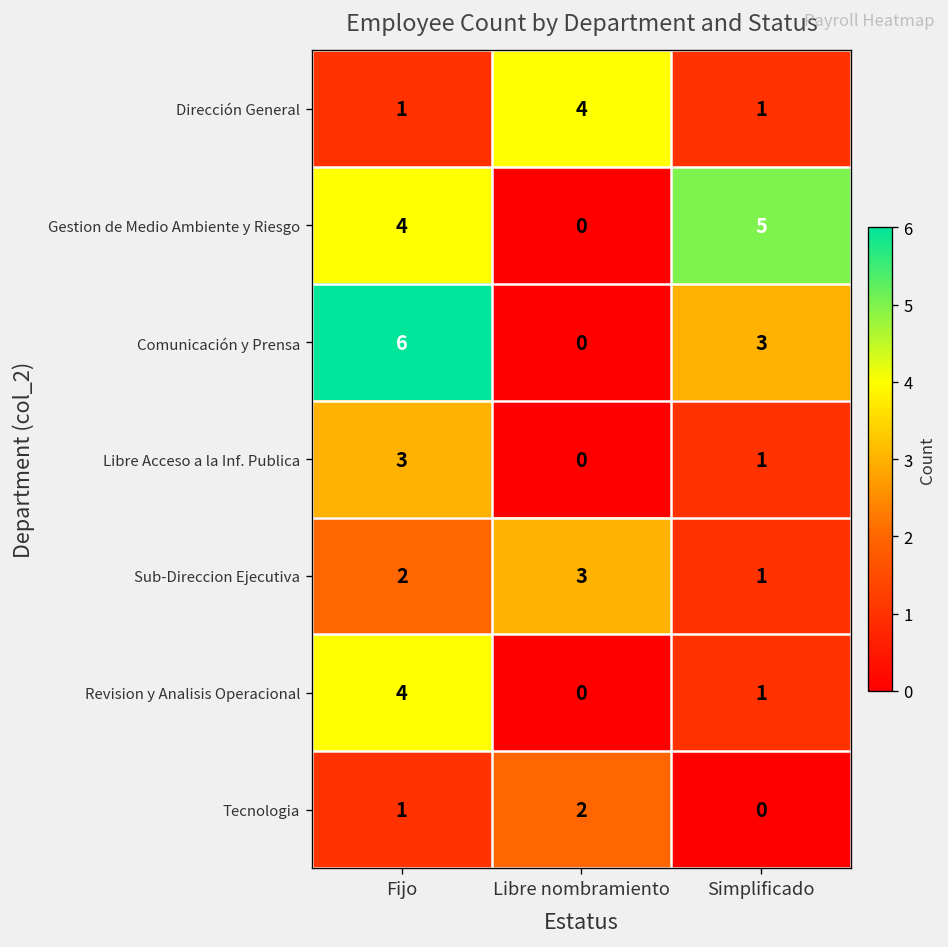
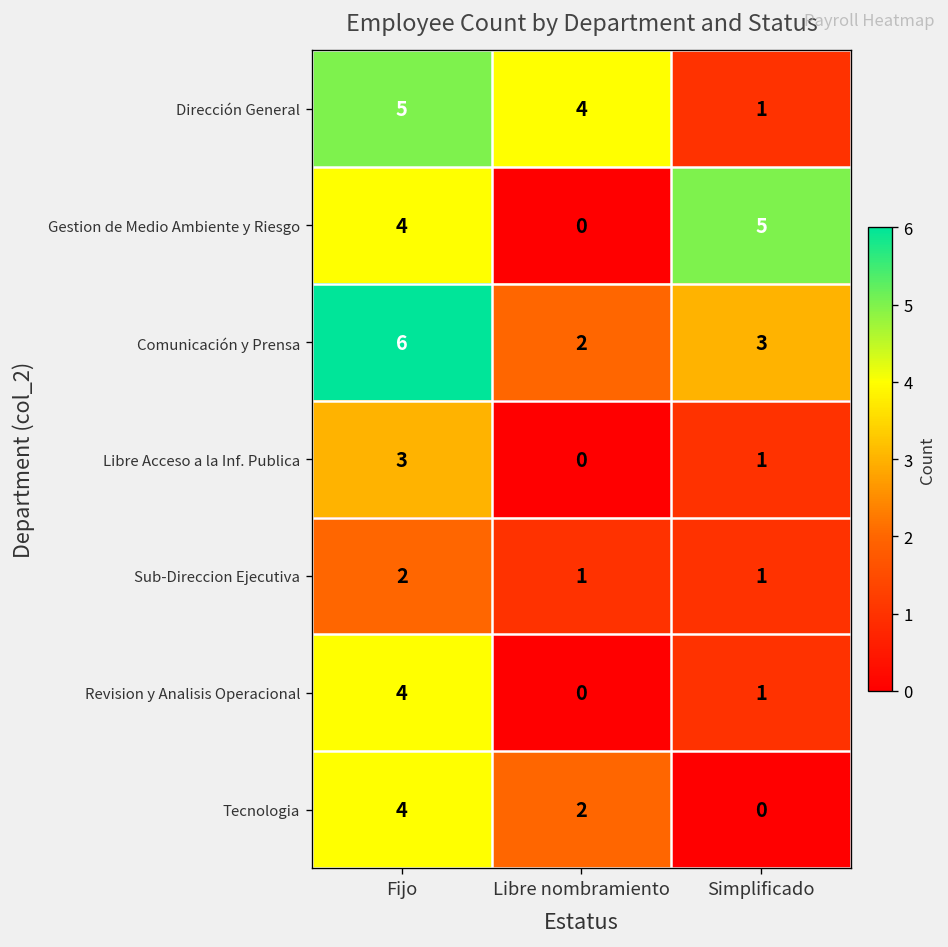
  {
    "Dirección General": {
-     "Fijo": 1,
+     "Fijo": 5,
      "Libre nombramiento": 4,
      "Simplificado": 1
    },
    "Gestion de Medio Ambiente y Riesgo": {
      "Fijo": 4,
      "Libre nombramiento": 0,
      "Simplificado": 5
    },
    "Comunicación y Prensa": {
      "Fijo": 6,
-     "Libre nombramiento": 0,
+     "Libre nombramiento": 2,
      "Simplificado": 3
    },
    "Libre Acceso a la Inf. Publica": {
      "Fijo": 3,
      "Libre nombramiento": 0,
      "Simplificado": 1
    },
    "Sub-Direccion Ejecutiva": {
      "Fijo": 2,
-     "Libre nombramiento": 3,
+     "Libre nombramiento": 1,
      "Simplificado": 1
    },
    "Revision y Analisis Operacional": {
      "Fijo": 4,
      "Libre nombramiento": 0,
      "Simplificado": 1
    },
    "Tecnologia": {
-     "Fijo": 1,
+     "Fijo": 4,
      "Libre nombramiento": 2,
      "Simplificado": 0
    }
  }
